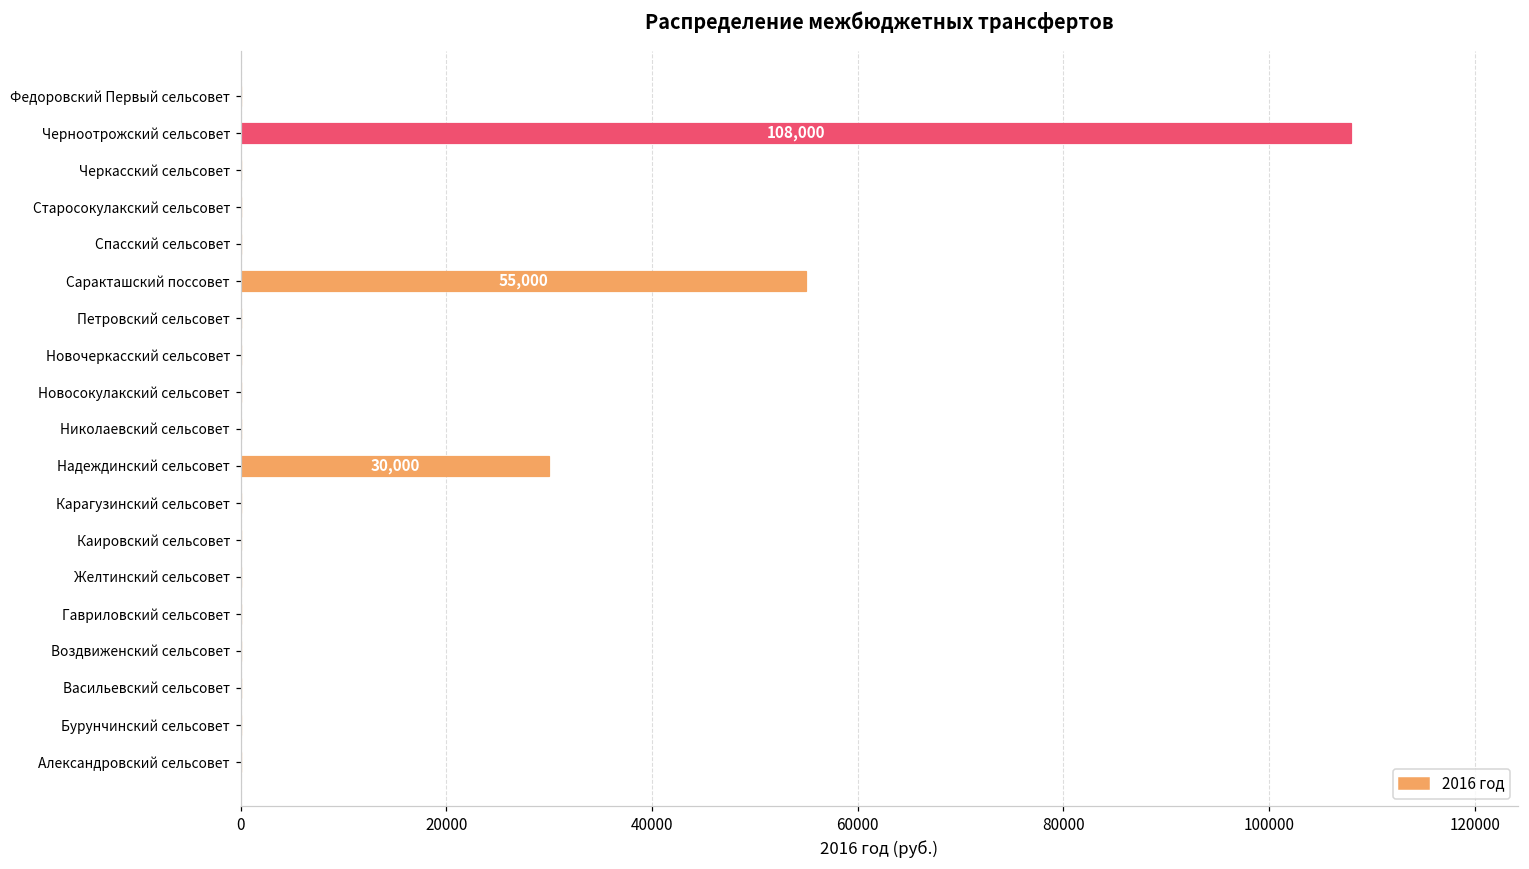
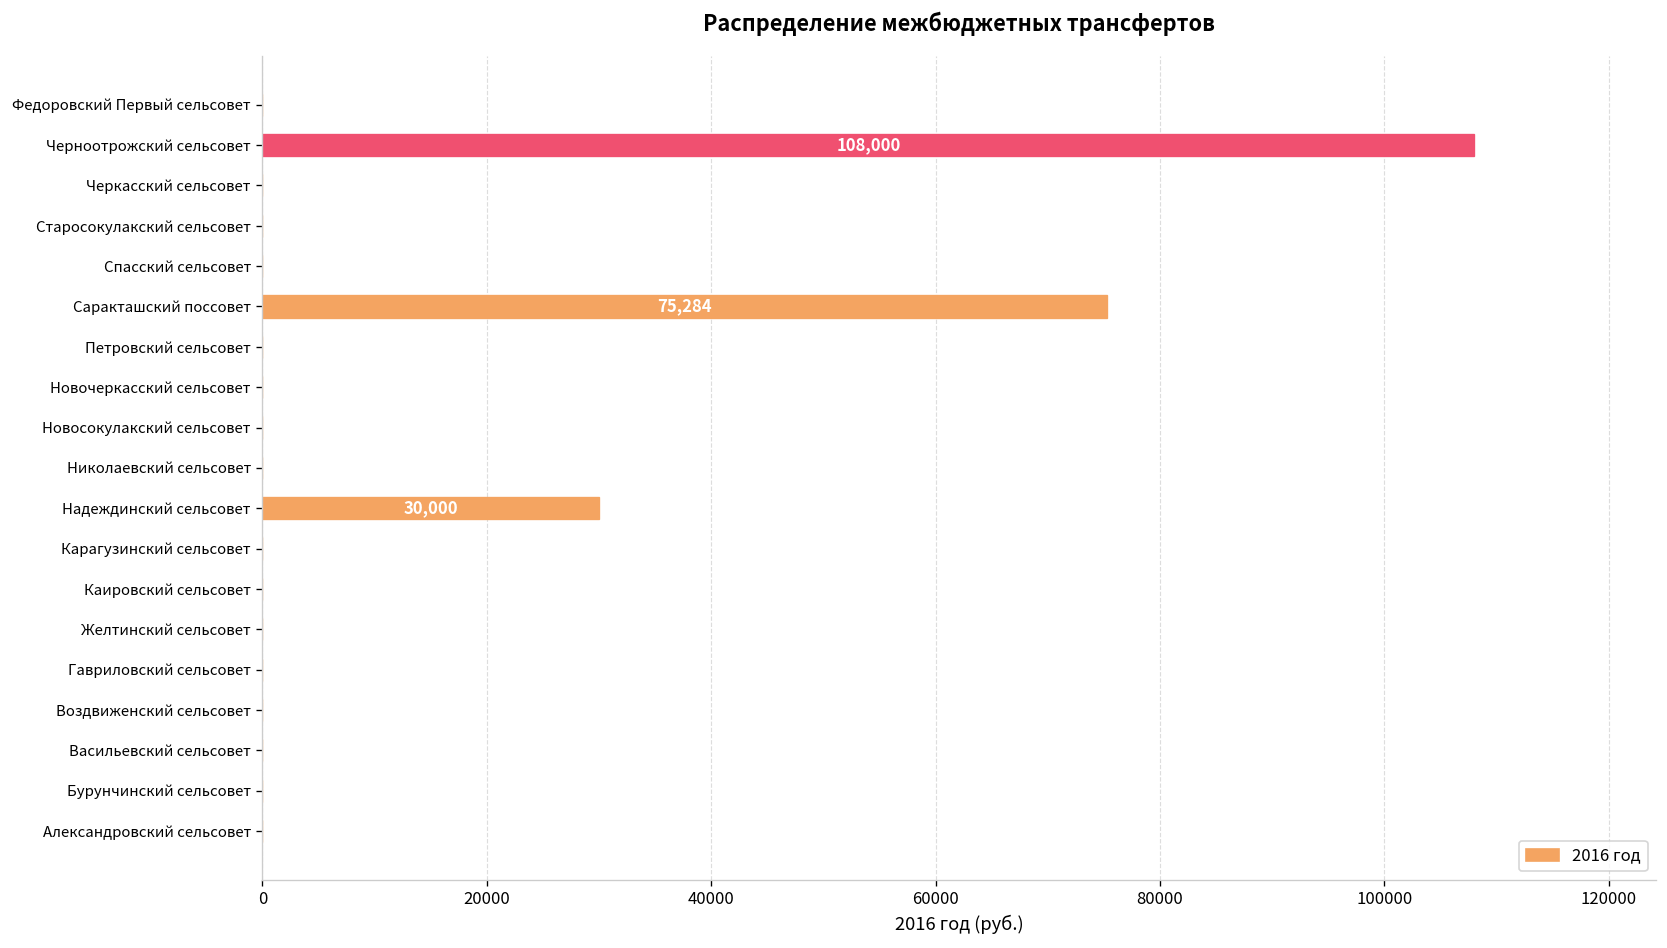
  {
    "Черноотрожский сельсовет": "108,000",
-   "Саракташский поссовет": "55,000",
+   "Саракташский поссовет": "75,284",
    "Надеждинский сельсовет": "30,000"
  }
